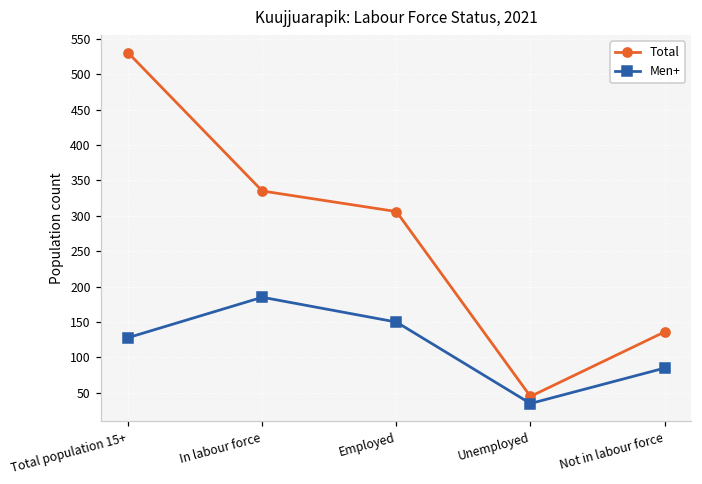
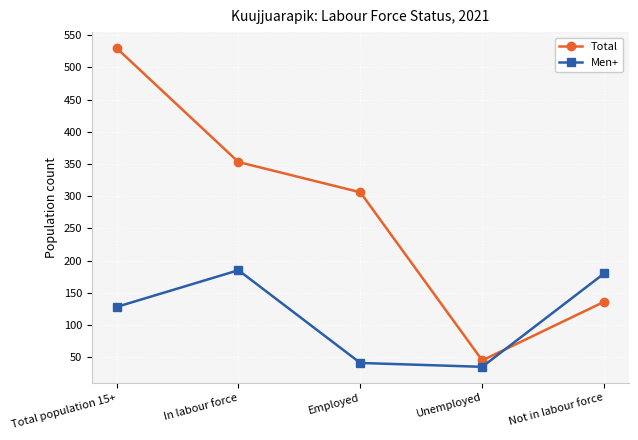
  {
    "Total": {
      "Total population 15+": 530,
-     "In labour force": 340,
+     "In labour force": 350,
      "Employed": 310,
      "Unemployed": 50,
      "Not in labour force": 140
    },
    "Men+": {
      "Total population 15+": 130,
      "In labour force": 190,
-     "Employed": 150,
+     "Employed": 40,
      "Unemployed": 40,
-     "Not in labour force": 90
+     "Not in labour force": 180
    }
  }
